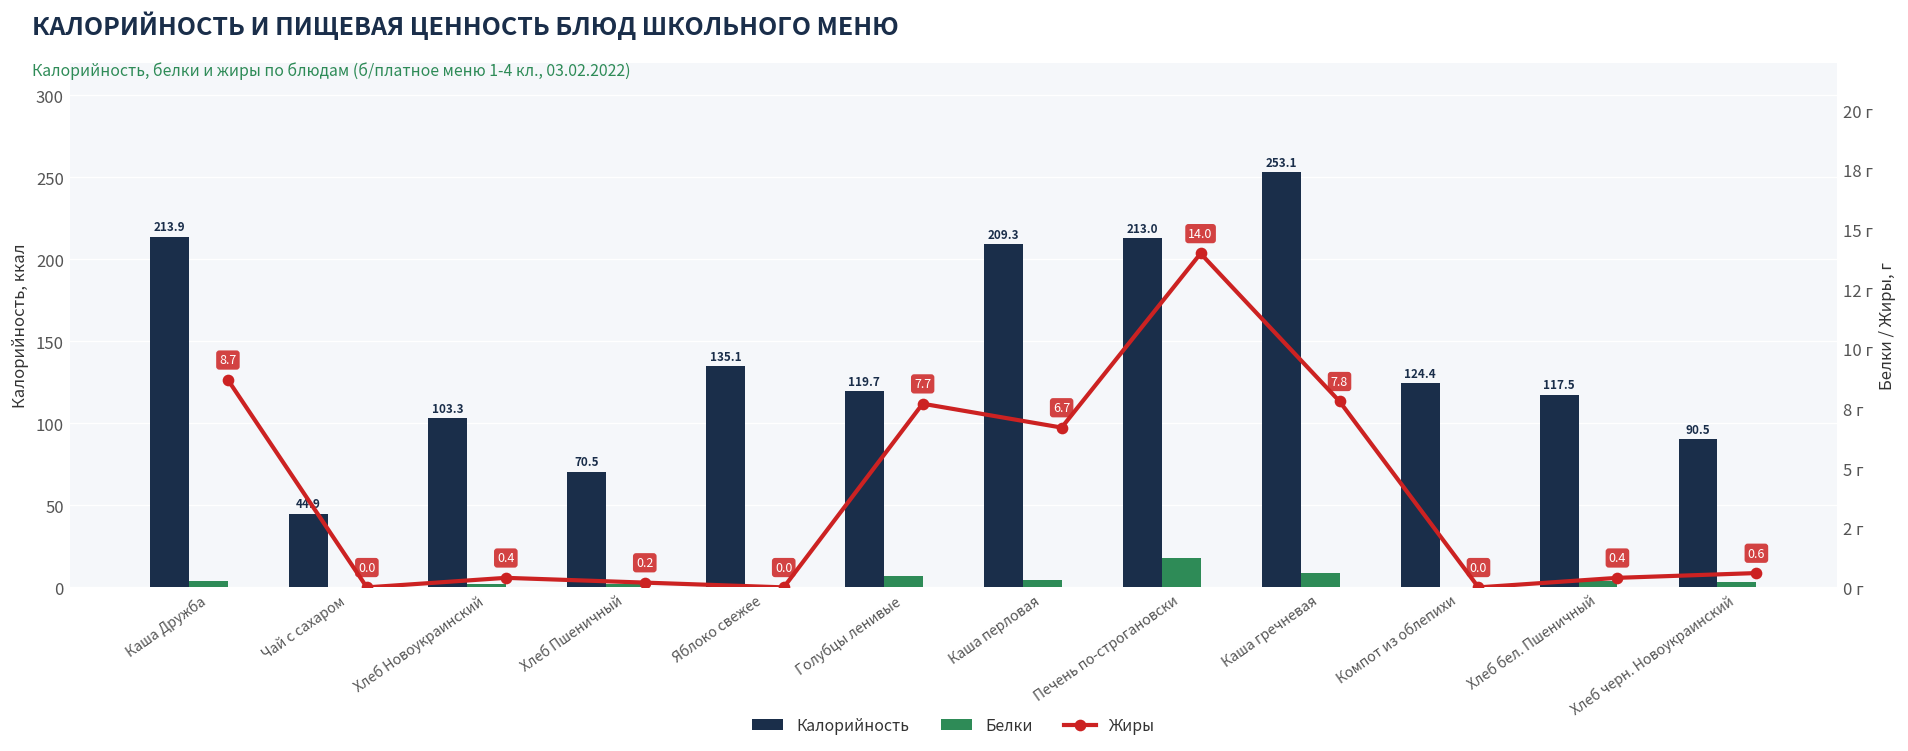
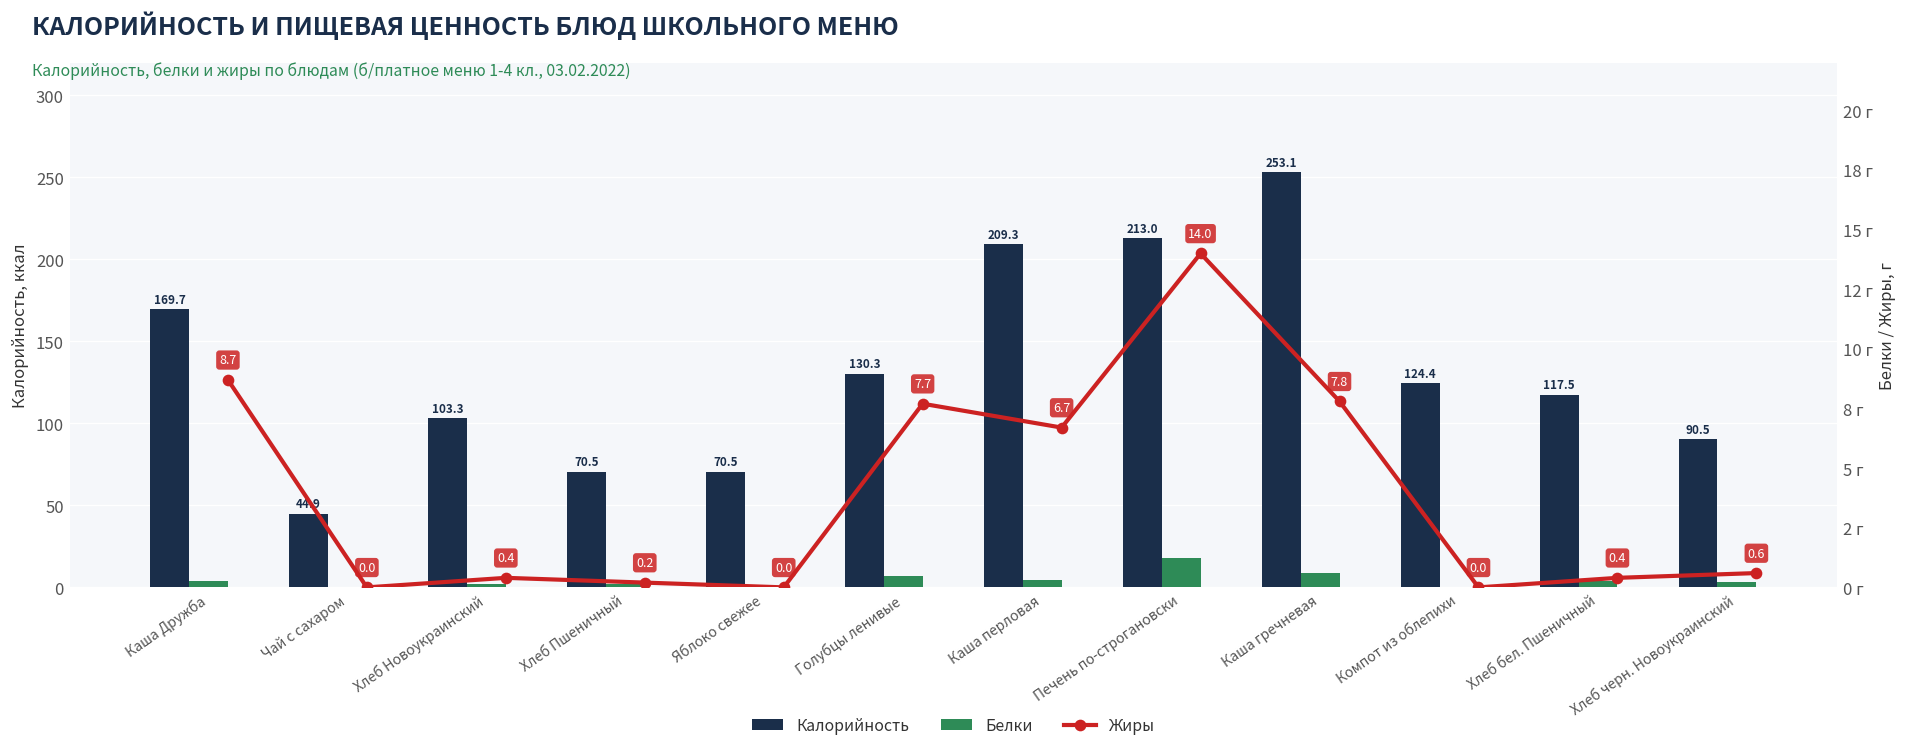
  {
    "Калорийность": {
-     "Каша Дружба": 213.9,
+     "Каша Дружба": 169.7,
      "Чай с сахаром": 44.9,
      "Хлеб Новоукраинский": 103.3,
      "Хлеб Пшеничный": 70.5,
-     "Яблоко свежее": 135.1,
-     "Голубцы ленивые": 119.7,
+     "Яблоко свежее": 70.5,
+     "Голубцы ленивые": 130.3,
      "Каша перловая": 209.3,
      "Печень по-строгановски": 213.0,
      "Каша гречневая": 253.1,
      "Компот из облепихи": 124.4,
      "Хлеб бел. Пшеничный": 117.5,
      "Хлеб черн. Новоукраинский": 90.5
    }
  }
